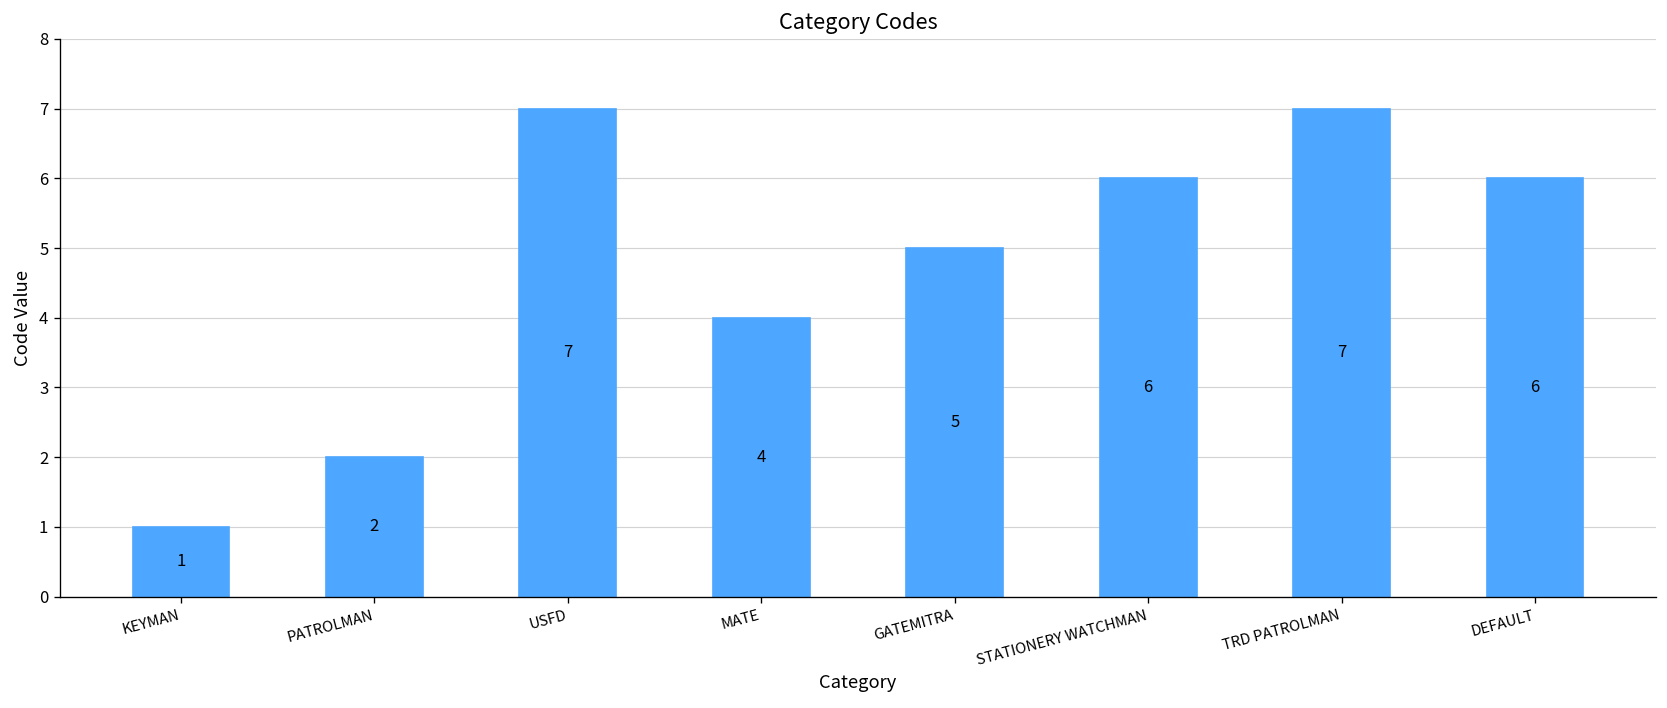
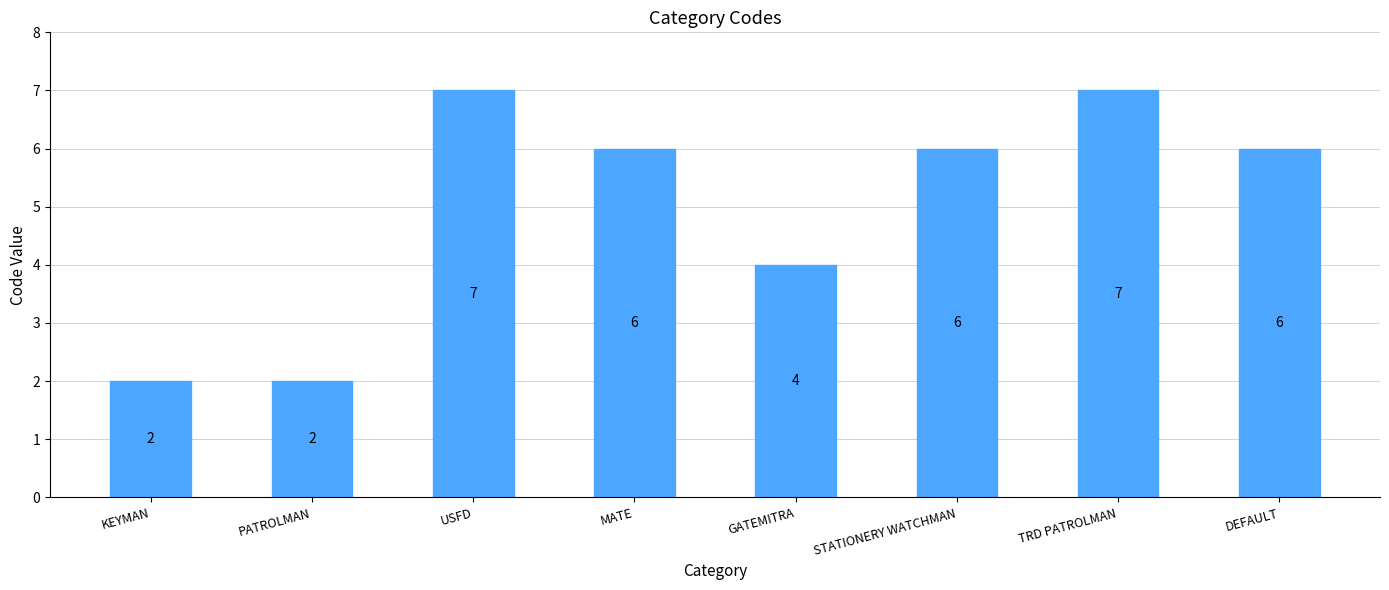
  {
-   "KEYMAN": 1,
+   "KEYMAN": 2,
    "PATROLMAN": 2,
    "USFD": 7,
-   "MATE": 4,
-   "GATEMITRA": 5,
+   "MATE": 6,
+   "GATEMITRA": 4,
    "STATIONERY WATCHMAN": 6,
    "TRD PATROLMAN": 7,
    "DEFAULT": 6
  }
